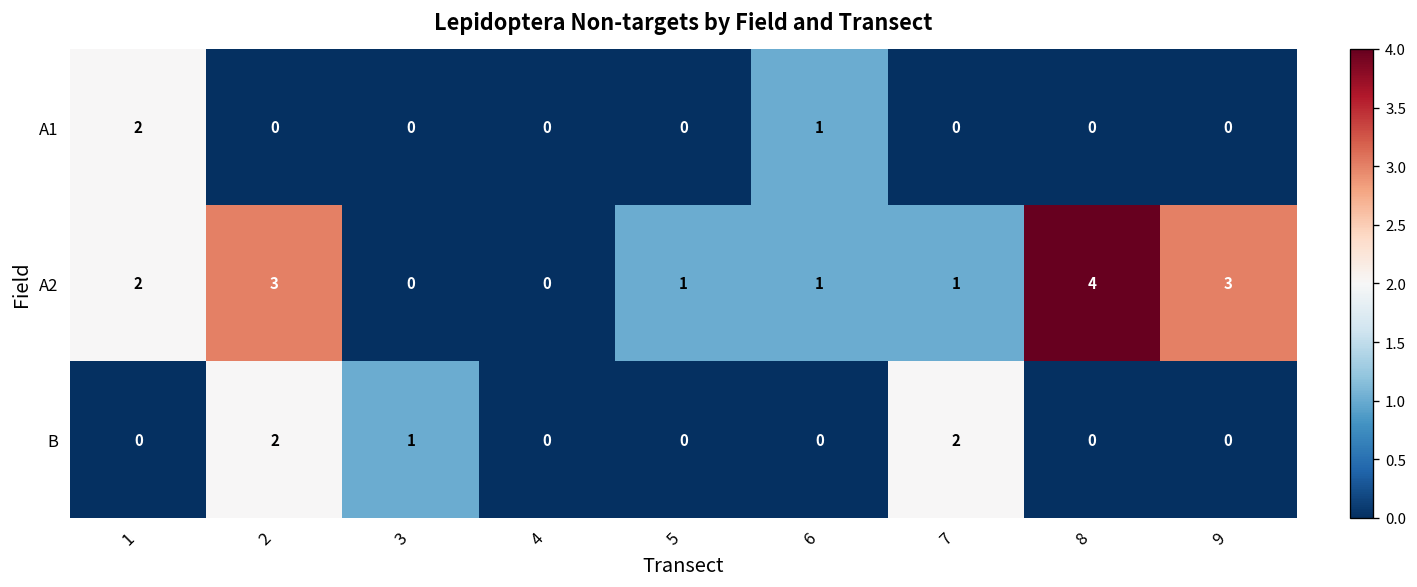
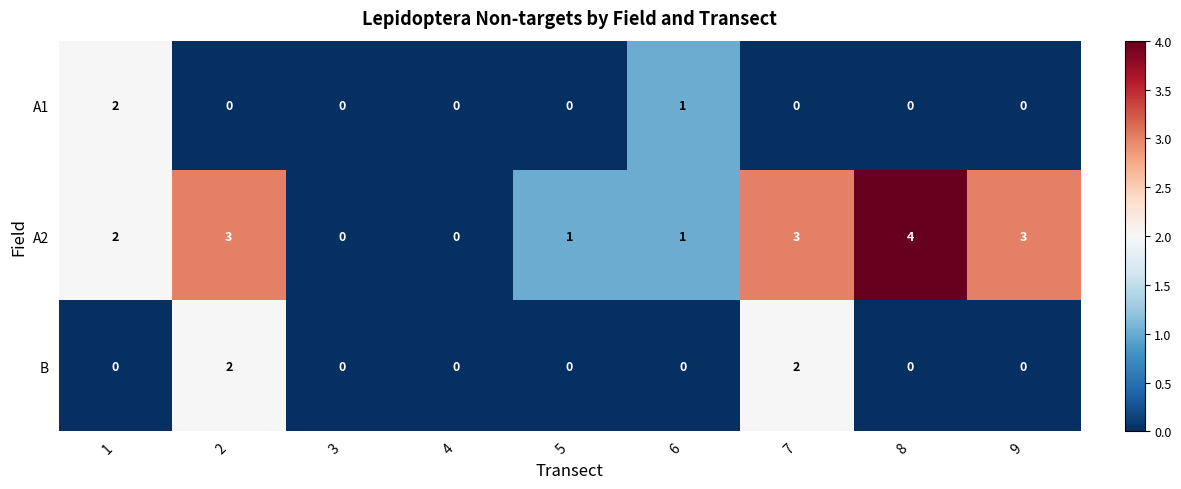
  {
    "A1": {
      "1": 2,
      "2": 0,
      "3": 0,
      "4": 0,
      "5": 0,
      "6": 1,
      "7": 0,
      "8": 0,
      "9": 0
    },
    "A2": {
      "1": 2,
      "2": 3,
      "3": 0,
      "4": 0,
      "5": 1,
      "6": 1,
-     "7": 1,
+     "7": 3,
      "8": 4,
      "9": 3
    },
    "B": {
      "1": 0,
      "2": 2,
-     "3": 1,
+     "3": 0,
      "4": 0,
      "5": 0,
      "6": 0,
      "7": 2,
      "8": 0,
      "9": 0
    }
  }
